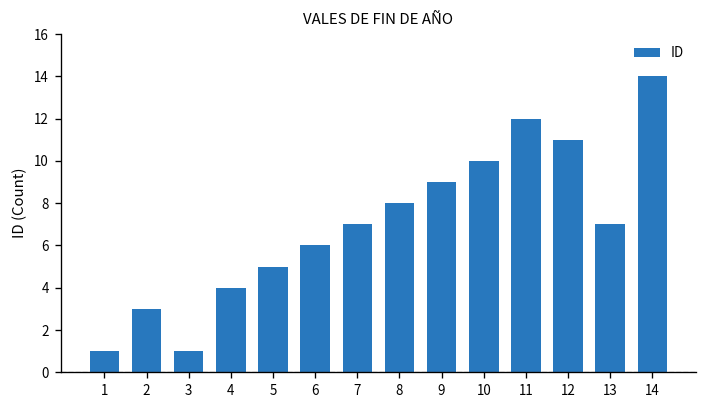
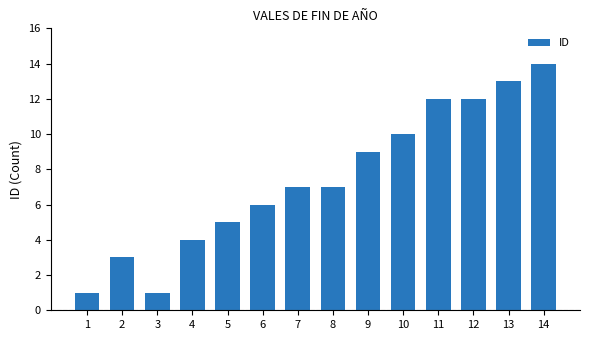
  {
    "1": 1,
    "2": 3,
    "3": 1,
    "4": 4,
    "5": 5,
    "6": 6,
    "7": 7,
-   "8": 8,
+   "8": 7,
    "9": 9,
    "10": 10,
    "11": 12,
-   "12": 11,
-   "13": 7,
+   "12": 12,
+   "13": 13,
    "14": 14
  }
